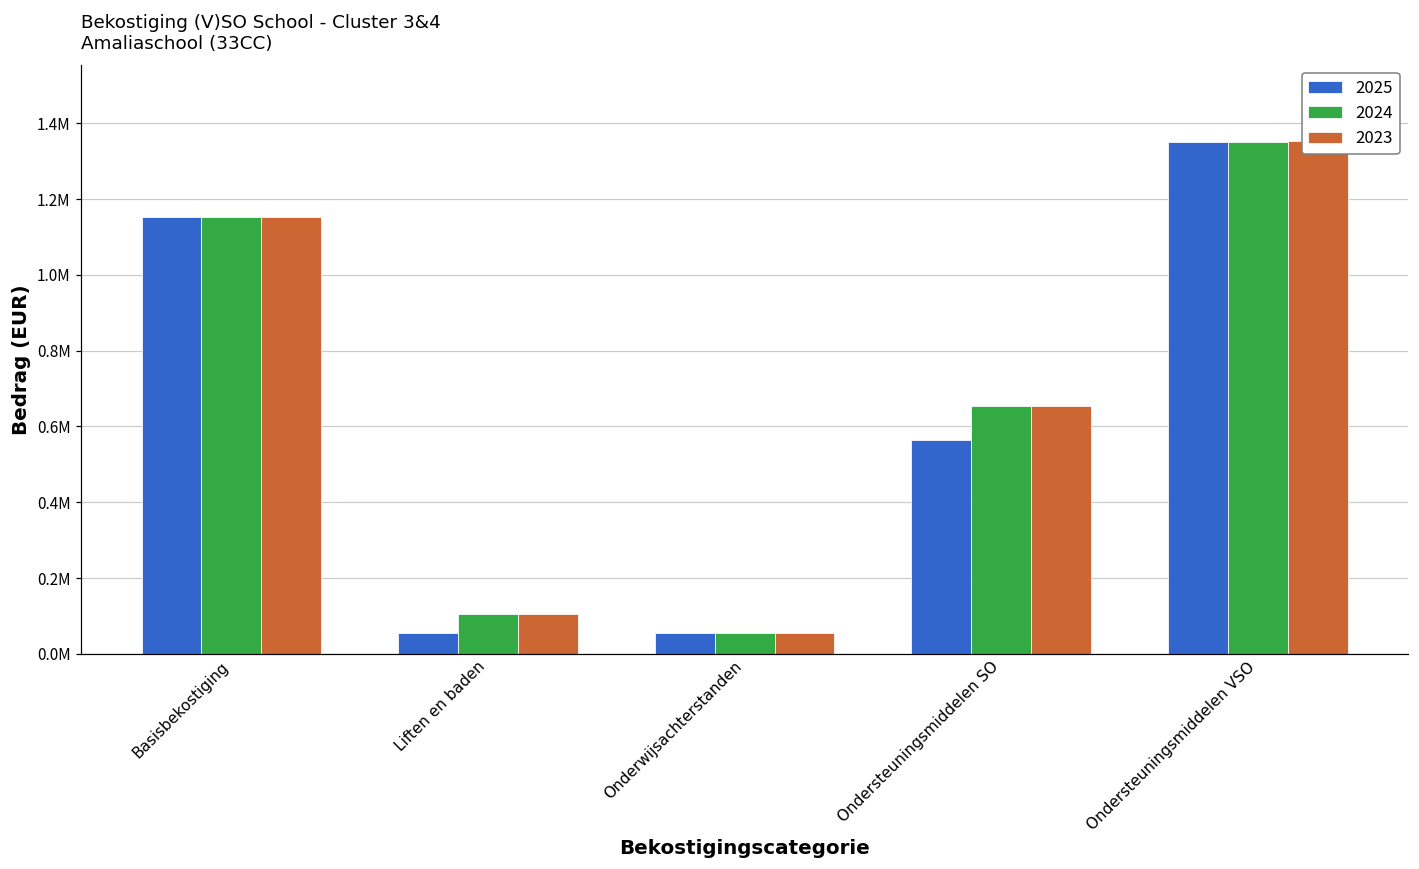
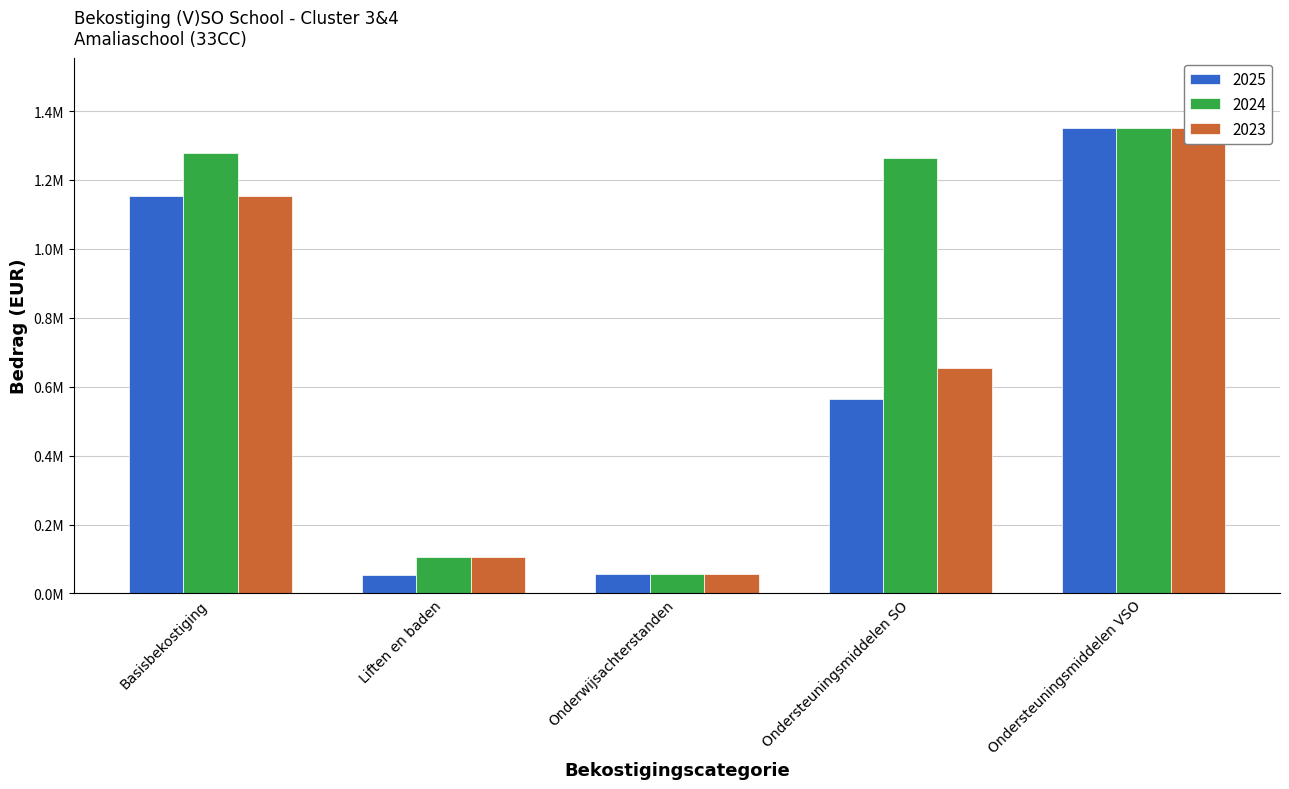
  {
    "2025": {
      "Basisbekostiging": 1150000,
      "Liften en baden": 50000,
      "Onderwijsachterstanden": 60000,
      "Ondersteuningsmiddelen SO": 560000,
      "Ondersteuningsmiddelen VSO": 1350000
    },
    "2024": {
-     "Basisbekostiging": 1150000,
+     "Basisbekostiging": 1280000,
      "Liften en baden": 110000,
      "Onderwijsachterstanden": 60000,
-     "Ondersteuningsmiddelen SO": 650000,
+     "Ondersteuningsmiddelen SO": 1260000,
      "Ondersteuningsmiddelen VSO": 1350000
    },
    "2023": {
      "Basisbekostiging": 1150000,
      "Liften en baden": 110000,
      "Onderwijsachterstanden": 60000,
      "Ondersteuningsmiddelen SO": 650000
    }
  }
